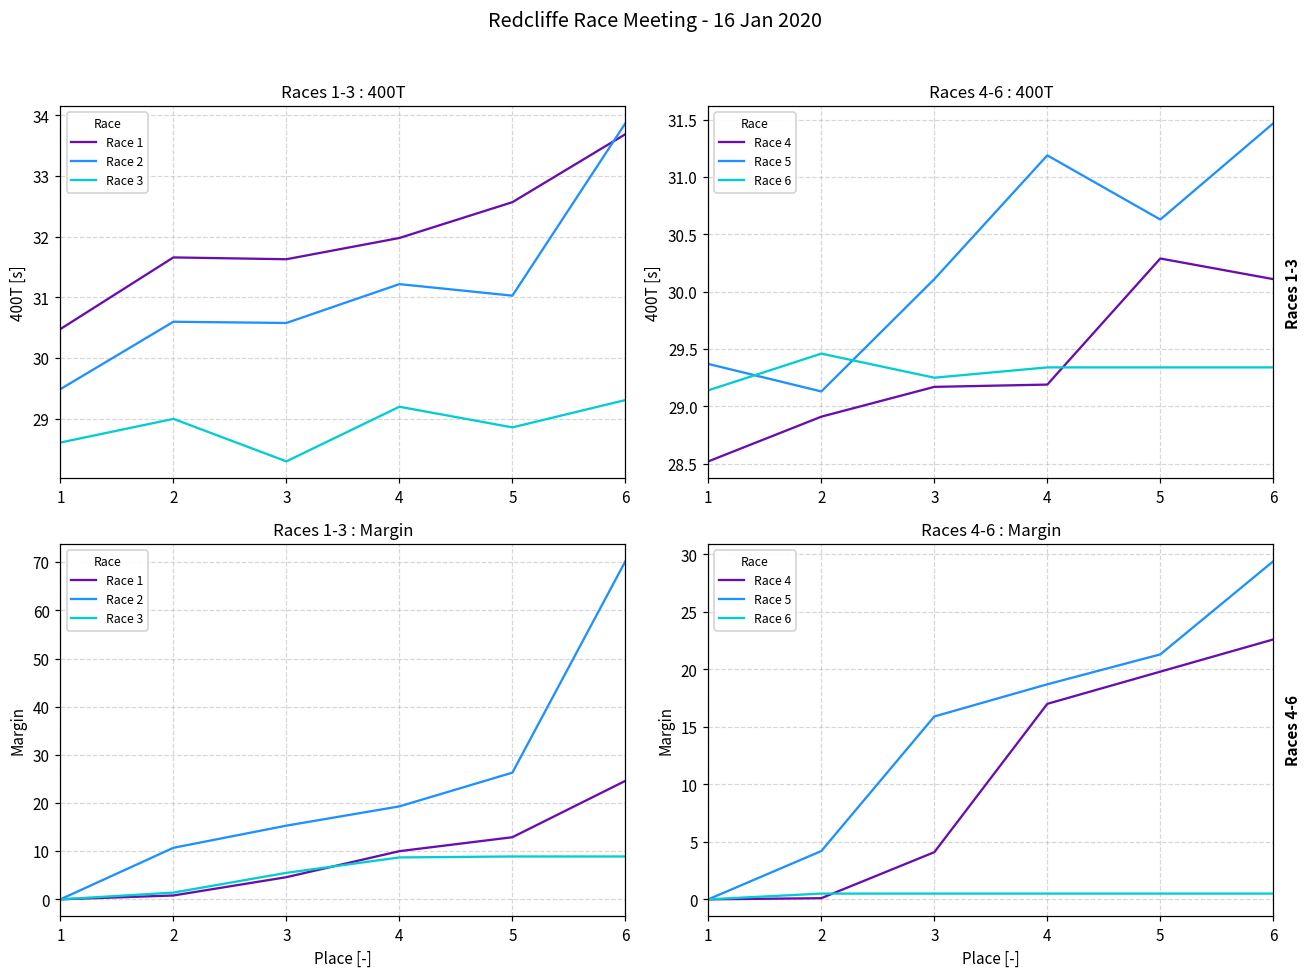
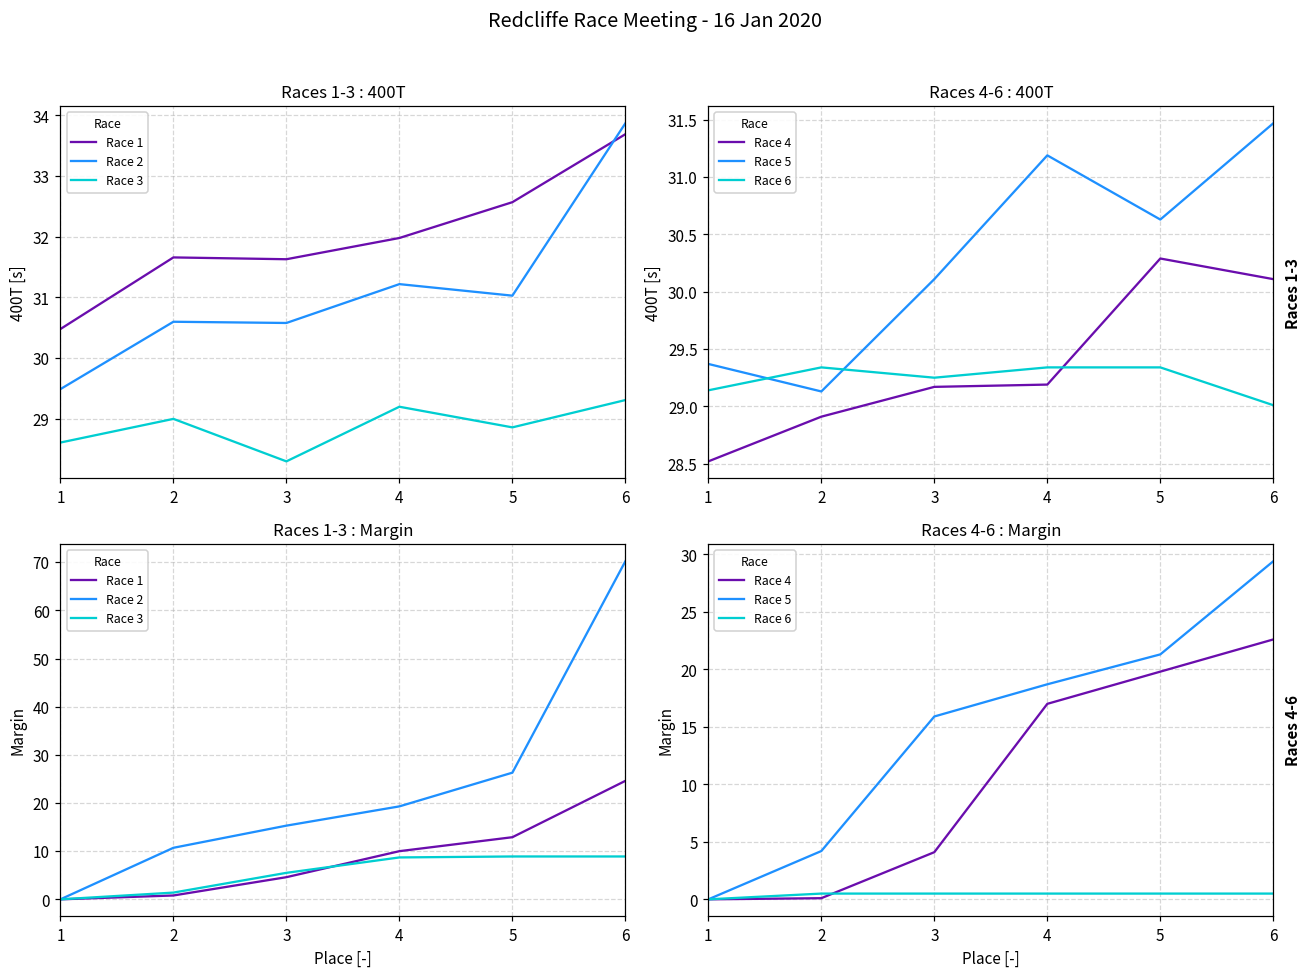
  {
    "Races 1-3 : 400T": {
      "Race 1": {
        "1": 30.5,
        "2": 31.7,
        "3": 31.6,
        "4": 32.0,
        "5": 32.6,
        "6": 33.7
      },
      "Race 2": {
        "1": 29.5,
        "2": 30.6,
        "3": 30.6,
        "4": 31.2,
        "5": 31.0,
        "6": 33.9
      },
      "Race 3": {
        "1": 28.6,
        "2": 29.0,
        "3": 28.3,
        "4": 29.2,
        "5": 28.9,
        "6": 29.3
      }
    },
    "Races 4-6 : 400T": {
      "Race 4": {
        "1": 28.52,
        "2": 28.91,
        "3": 29.17,
        "4": 29.19,
        "5": 30.29
      },
      "Race 5": {
        "1": 29.37,
        "2": 29.13,
        "3": 30.11,
        "4": 31.19,
        "5": 30.63,
        "6": 31.47
      },
      "Race 6": {
        "1": 29.14,
-       "2": 29.46,
+       "2": 29.34,
        "3": 29.25,
        "4": 29.34,
        "5": 29.34,
-       "6": 29.34
+       "6": 29.01
      }
    },
    "Races 1-3 : Margin": {
      "Race 1": {
        "2": 1,
        "3": 5,
        "4": 10,
        "5": 13,
        "6": 25
      },
      "Race 2": {
        "2": 11,
        "3": 15,
        "4": 19,
        "5": 26,
        "6": 70
      },
      "Race 3": {
        "2": 1,
        "3": 6,
        "4": 9,
        "5": 9,
        "6": 9
      }
    },
    "Races 4-6 : Margin": {
      "Race 4": {
        "2": 0.1,
        "3": 4.1,
        "4": 17.0,
        "5": 19.8,
        "6": 22.6
      },
      "Race 5": {
        "2": 4.2,
        "3": 15.9,
        "4": 18.7,
        "5": 21.3,
        "6": 29.4
      },
      "Race 6": {
        "2": 0.5,
        "3": 0.5,
        "4": 0.5,
        "5": 0.5,
        "6": 0.5
      }
    }
  }
